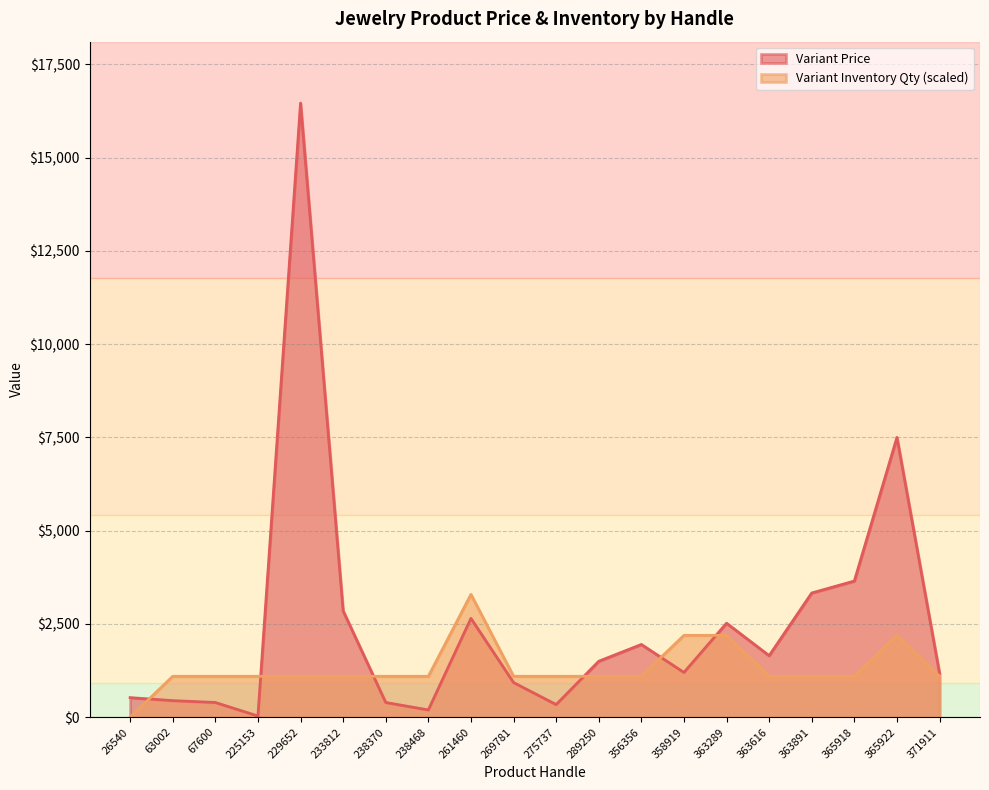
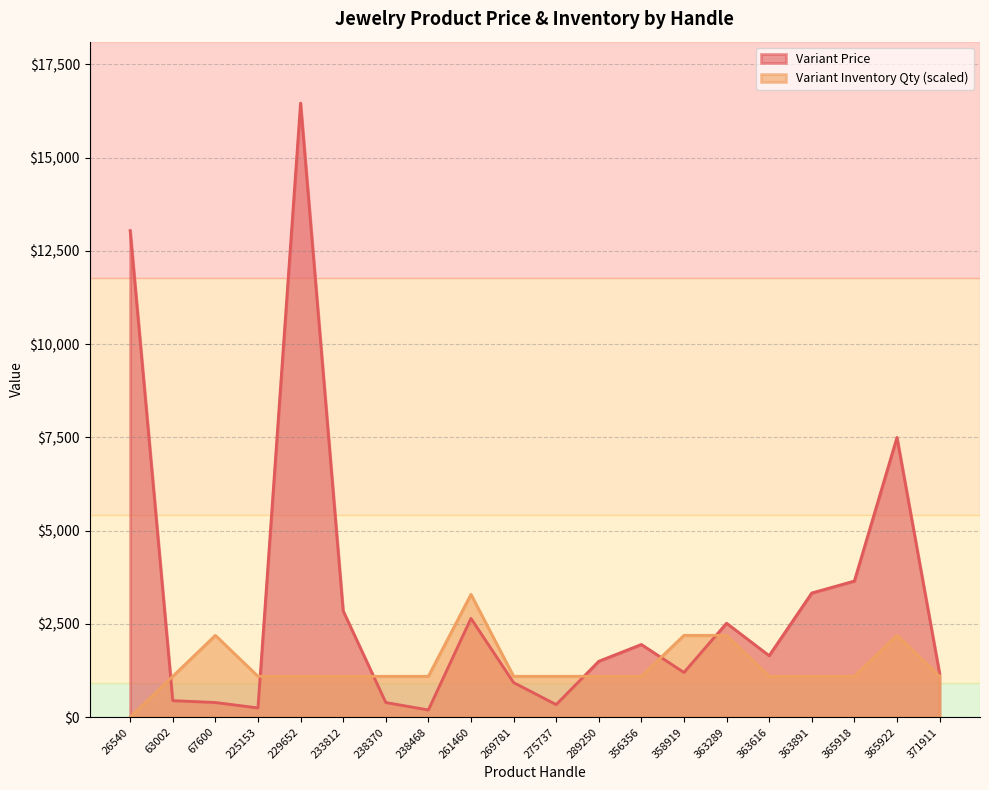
  {
    "Variant Price": {
-     "26540": "$500",
+     "26540": "$13,000",
      "63002": "$400",
      "67600": "$400",
-     "225153": "$0",
+     "225153": "$300",
      "229652": "$16,500",
      "233812": "$2,900",
      "238370": "$400",
      "238468": "$200",
      "261460": "$2,600",
      "269781": "$900",
      "275737": "$300",
      "289250": "$1,500",
      "356356": "$2,000",
      "358919": "$1,200",
      "363289": "$2,500",
      "363616": "$1,700",
      "363891": "$3,300",
      "365918": "$3,700",
      "365922": "$7,500",
      "371911": "$1,200"
    },
    "Variant Inventory Qty (scaled)": {
      "26540": "$0",
      "63002": "$1,100",
-     "67600": "$1,100",
+     "67600": "$2,200",
      "225153": "$1,100",
      "229652": "$1,100",
      "233812": "$1,100",
      "238370": "$1,100",
      "238468": "$1,100",
      "261460": "$3,300",
      "269781": "$1,100",
      "275737": "$1,100",
      "289250": "$1,100",
      "356356": "$1,100",
      "358919": "$2,200",
      "363289": "$2,200",
      "363616": "$1,100",
      "363891": "$1,100",
      "365918": "$1,100",
      "365922": "$2,200",
      "371911": "$1,100"
    }
  }
